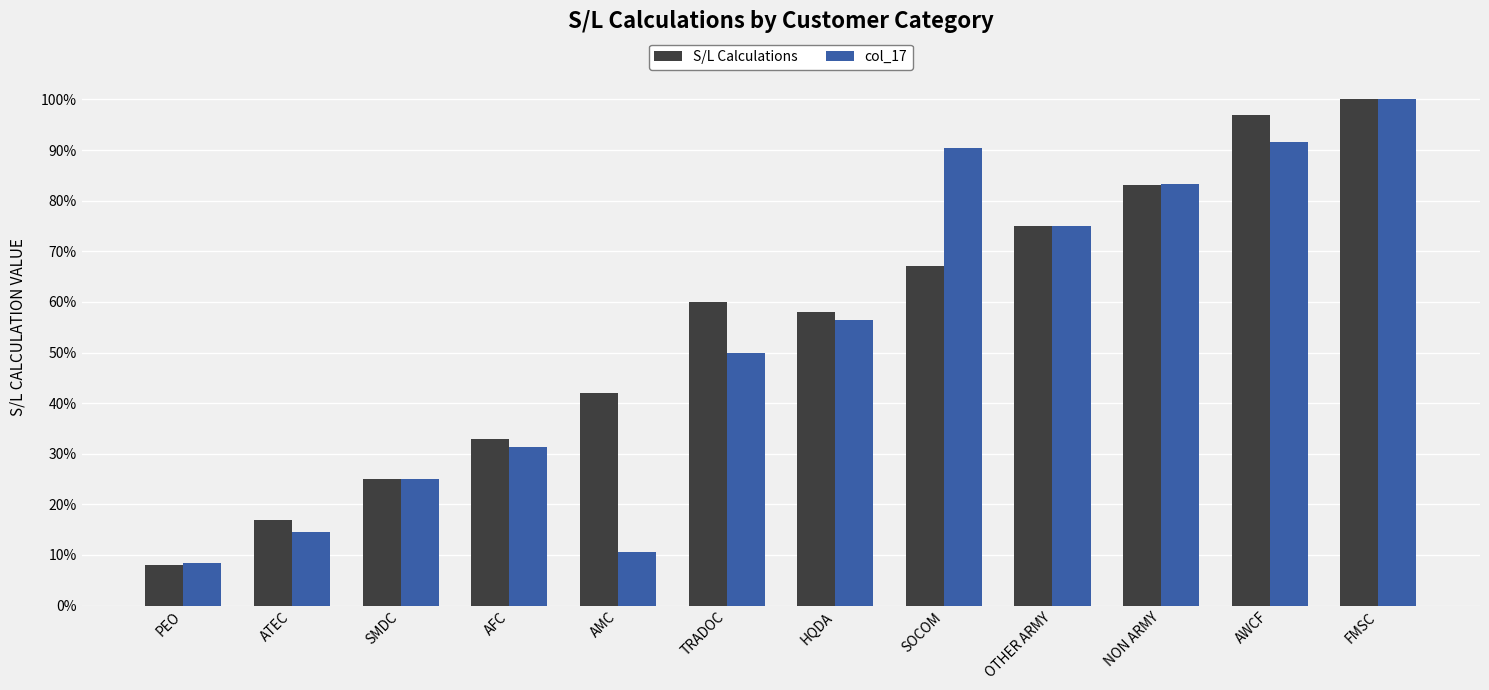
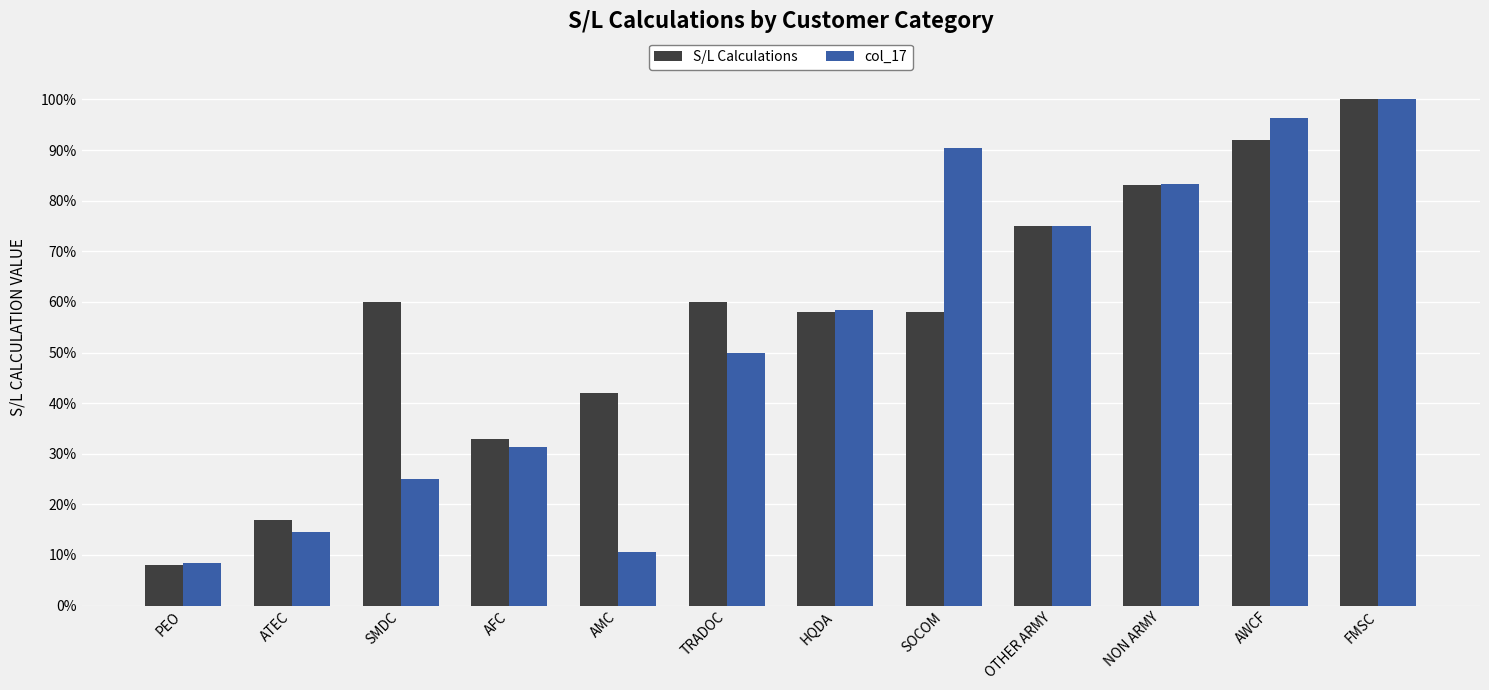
  {
    "S/L Calculations": {
      "PEO": "8%",
      "ATEC": "17%",
-     "SMDC": "25%",
+     "SMDC": "60%",
      "AFC": "33%",
      "AMC": "42%",
      "TRADOC": "60%",
      "HQDA": "58%",
-     "SOCOM": "67%",
+     "SOCOM": "58%",
      "OTHER ARMY": "75%",
      "NON ARMY": "83%",
-     "AWCF": "97%",
+     "AWCF": "92%",
      "FMSC": "100%"
    },
    "col_17": {
      "PEO": "8%",
      "ATEC": "14%",
      "SMDC": "25%",
      "AFC": "31%",
      "AMC": "11%",
      "TRADOC": "50%",
-     "HQDA": "56%",
+     "HQDA": "58%",
      "SOCOM": "90%",
      "OTHER ARMY": "75%",
      "NON ARMY": "83%",
-     "AWCF": "92%",
+     "AWCF": "96%",
      "FMSC": "100%"
    }
  }
